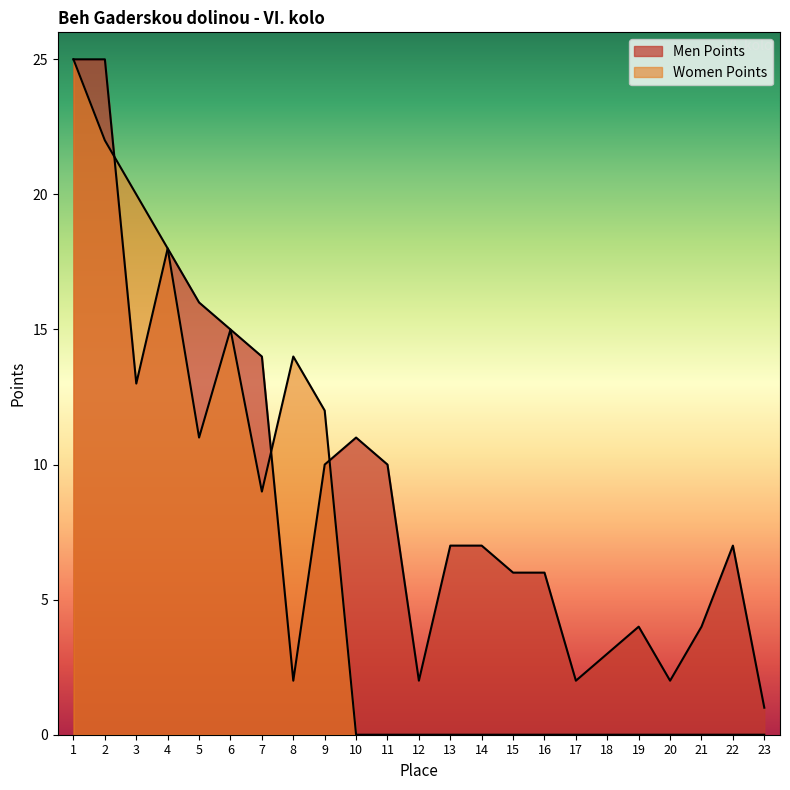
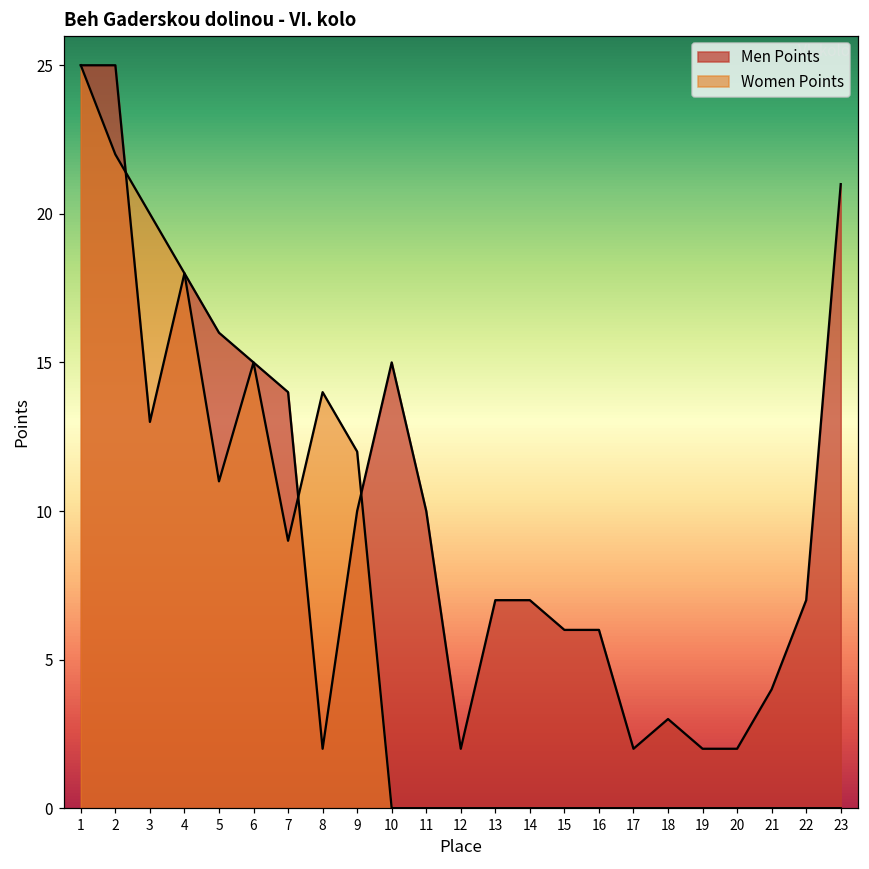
  {
    "Men Points": {
      "2": 25,
      "3": 13,
      "5": 16,
      "7": 14,
      "8": 2,
      "9": 10,
-     "10": 11,
+     "10": 15,
      "11": 10,
      "12": 2,
      "13": 7,
      "14": 7,
      "15": 6,
      "16": 6,
      "17": 2,
      "18": 3,
-     "19": 4,
+     "19": 2,
      "20": 2,
      "21": 4,
      "22": 7,
-     "23": 1
+     "23": 21
    },
    "Women Points": {
      "2": 22,
      "3": 20,
      "5": 11,
      "7": 9,
      "8": 14,
      "9": 12,
      "10": 0,
      "11": 0,
      "12": 0,
      "13": 0,
      "14": 0,
      "15": 0,
      "16": 0,
      "17": 0,
      "18": 0,
      "19": 0,
      "20": 0,
      "21": 0,
      "22": 0,
      "23": 0
    }
  }
